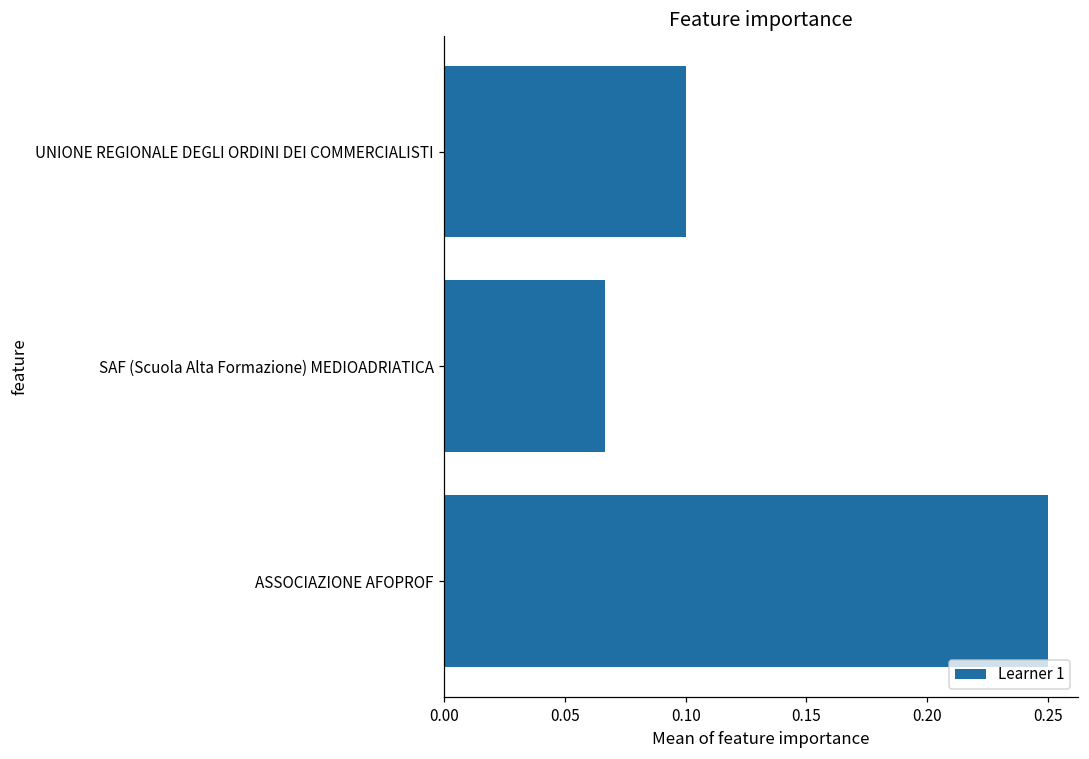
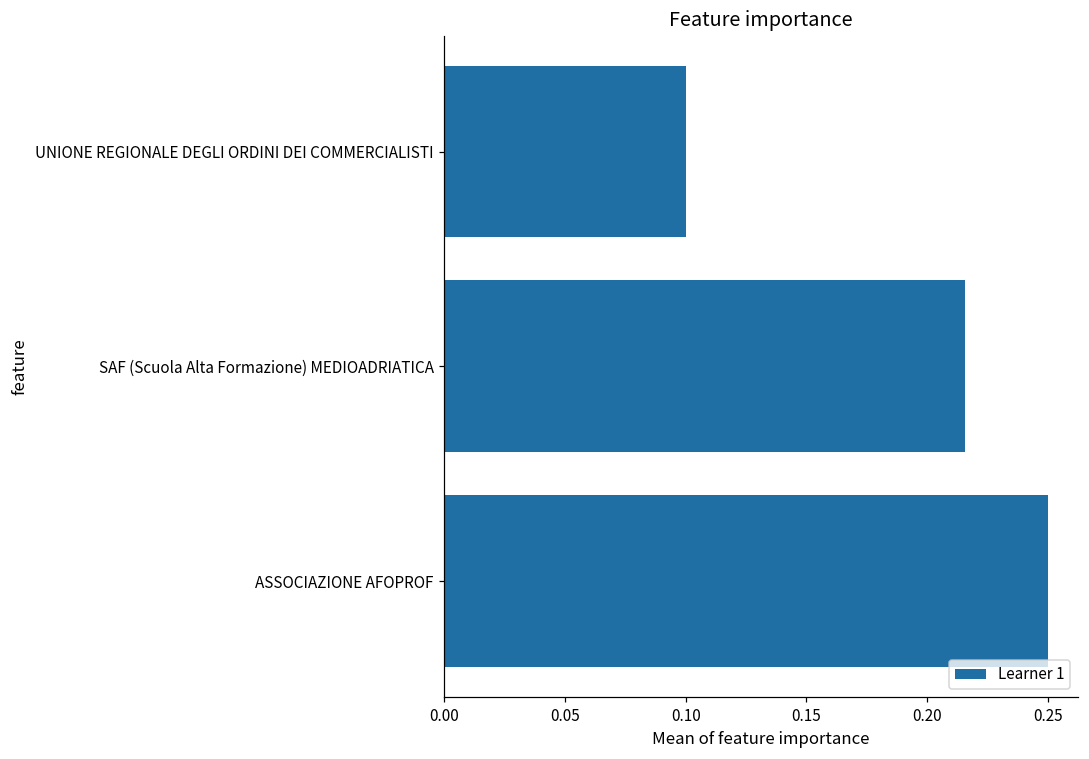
  {
    "UNIONE REGIONALE DEGLI ORDINI DEI COMMERCIALISTI": 0.100,
-   "SAF (Scuola Alta Formazione) MEDIOADRIATICA": 0.067,
+   "SAF (Scuola Alta Formazione) MEDIOADRIATICA": 0.216,
    "ASSOCIAZIONE AFOPROF": 0.250
  }
